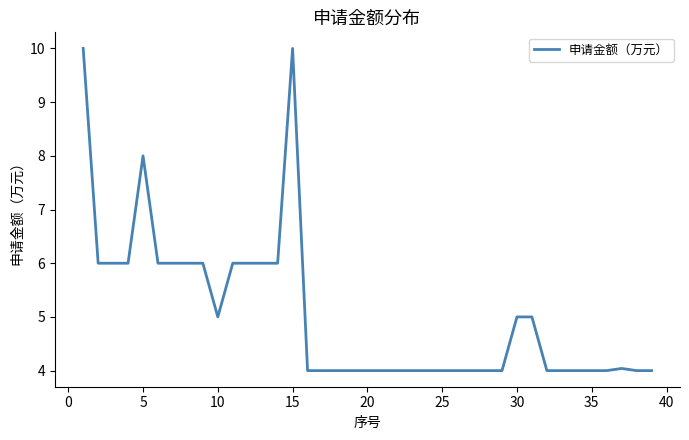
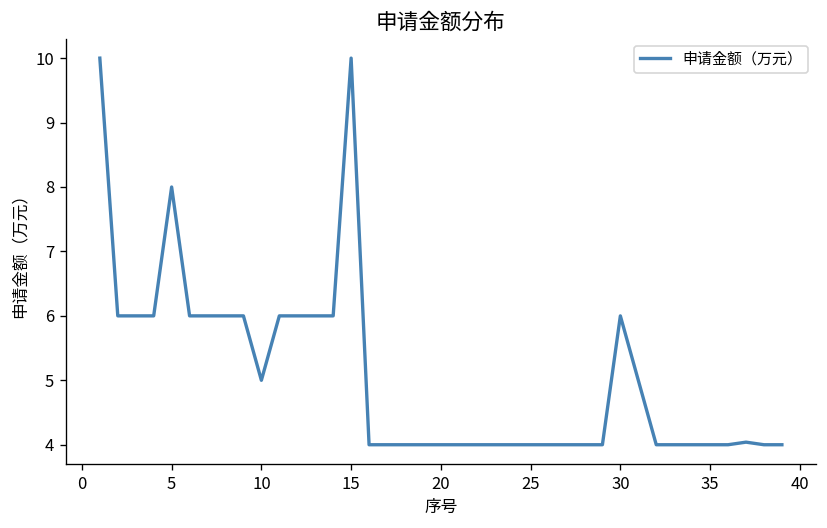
  {
    "5": 8,
    "10": 5,
    "15": 10,
    "20": 4,
    "25": 4,
-   "30": 5,
+   "30": 6,
    "35": 4
  }
